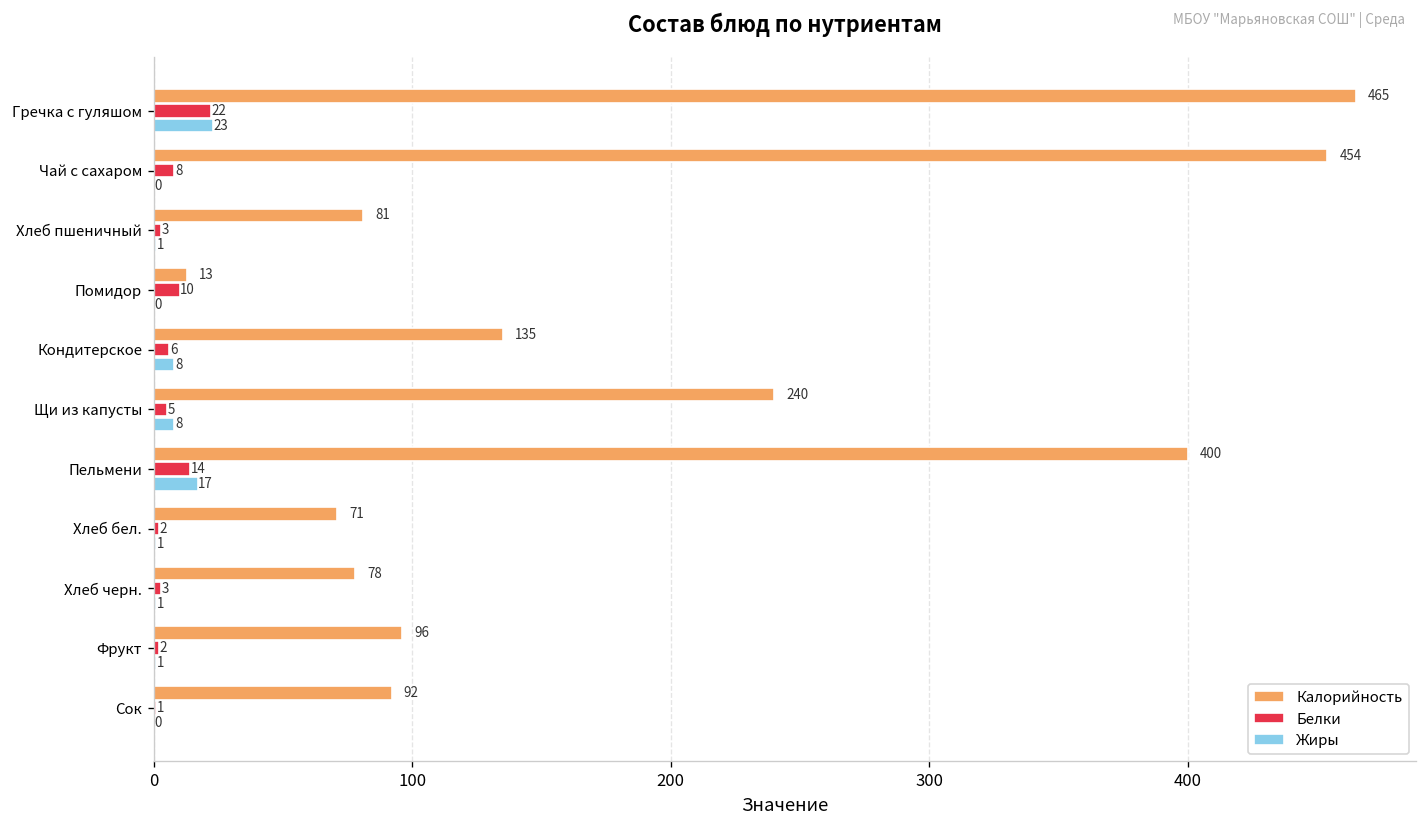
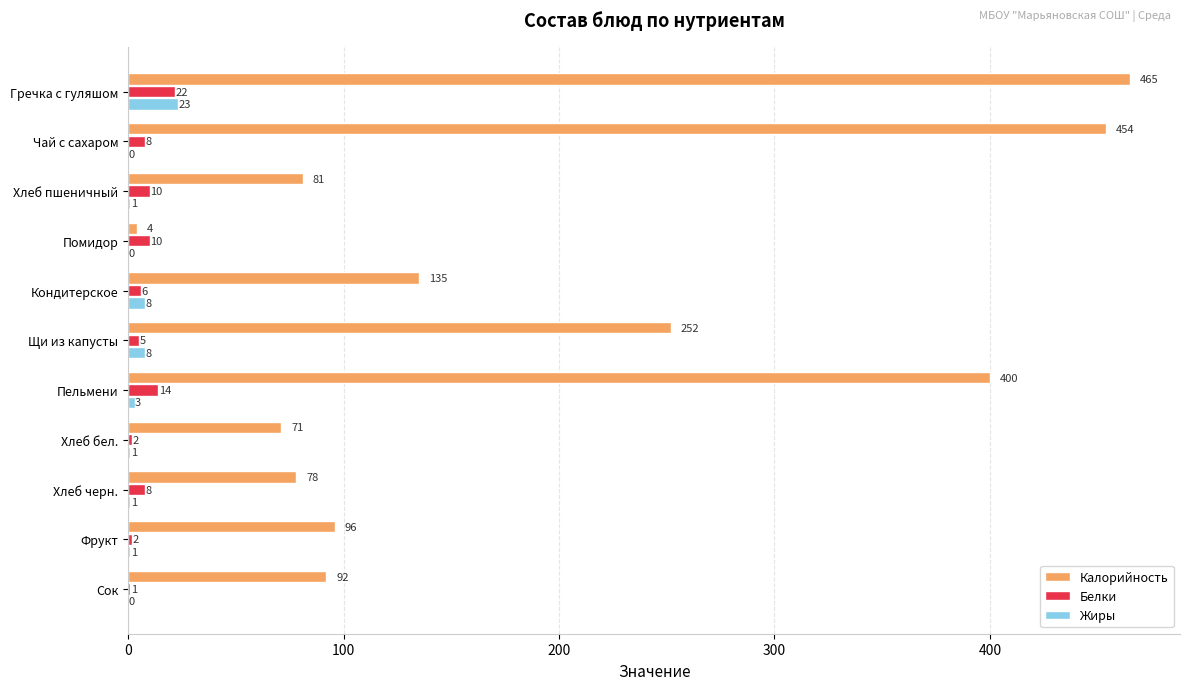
  {
    "Калорийность": {
      "Гречка с гуляшом": 465,
      "Чай с сахаром": 454,
      "Хлеб пшеничный": 81,
-     "Помидор": 13,
+     "Помидор": 4,
      "Кондитерское": 135,
-     "Щи из капусты": 240,
+     "Щи из капусты": 252,
      "Пельмени": 400,
      "Хлеб бел.": 71,
      "Хлеб черн.": 78,
      "Фрукт": 96,
      "Сок": 92
    },
    "Белки": {
      "Гречка с гуляшом": 22,
      "Чай с сахаром": 8,
-     "Хлеб пшеничный": 3,
+     "Хлеб пшеничный": 10,
      "Помидор": 10,
      "Кондитерское": 6,
      "Щи из капусты": 5,
      "Пельмени": 14,
      "Хлеб бел.": 2,
-     "Хлеб черн.": 3,
+     "Хлеб черн.": 8,
      "Фрукт": 2,
      "Сок": 1
    },
    "Жиры": {
      "Гречка с гуляшом": 23,
      "Чай с сахаром": 0,
      "Хлеб пшеничный": 1,
      "Помидор": 0,
      "Кондитерское": 8,
      "Щи из капусты": 8,
-     "Пельмени": 17,
+     "Пельмени": 3,
      "Хлеб бел.": 1,
      "Хлеб черн.": 1,
      "Фрукт": 1,
      "Сок": 0
    }
  }
